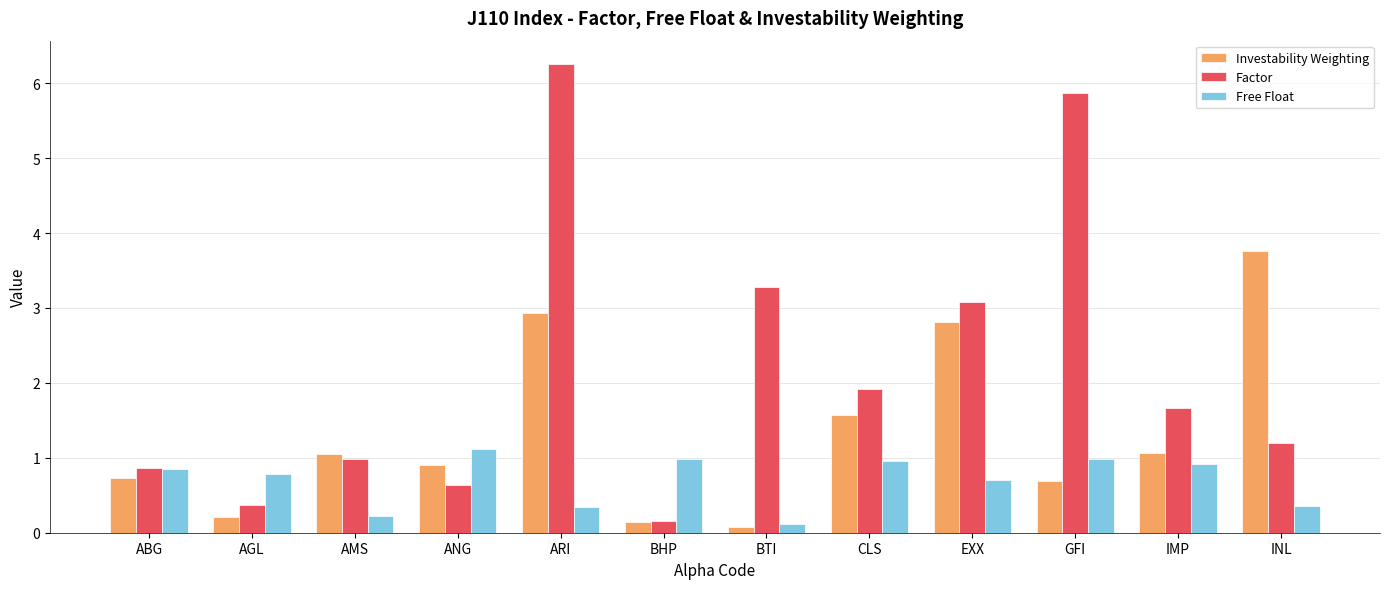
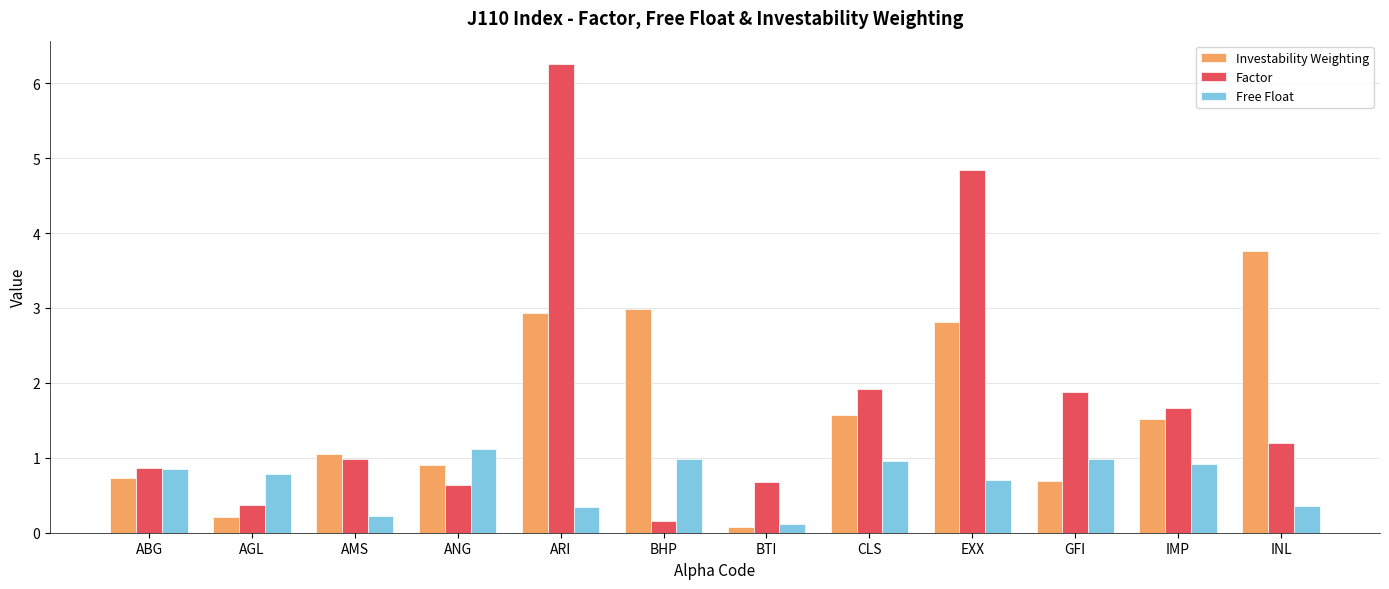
  {
    "Investability Weighting": {
      "ABG": 0.7,
      "AGL": 0.2,
      "AMS": 1.1,
      "ANG": 0.9,
      "ARI": 2.9,
-     "BHP": 0.1,
+     "BHP": 3.0,
      "BTI": 0.1,
      "CLS": 1.6,
      "EXX": 2.8,
      "GFI": 0.7,
-     "IMP": 1.1,
+     "IMP": 1.5,
      "INL": 3.8
    },
    "Factor": {
      "ABG": 0.9,
      "AGL": 0.4,
      "AMS": 1.0,
      "ANG": 0.6,
      "ARI": 6.3,
      "BHP": 0.2,
-     "BTI": 3.3,
+     "BTI": 0.7,
      "CLS": 1.9,
-     "EXX": 3.1,
-     "GFI": 5.9,
+     "EXX": 4.8,
+     "GFI": 1.9,
      "IMP": 1.7,
      "INL": 1.2
    },
    "Free Float": {
      "ABG": 0.9,
      "AGL": 0.8,
      "AMS": 0.2,
      "ANG": 1.1,
      "ARI": 0.3,
      "BHP": 1.0,
      "BTI": 0.1,
      "CLS": 1.0,
      "EXX": 0.7,
      "GFI": 1.0,
      "IMP": 0.9,
      "INL": 0.4
    }
  }
